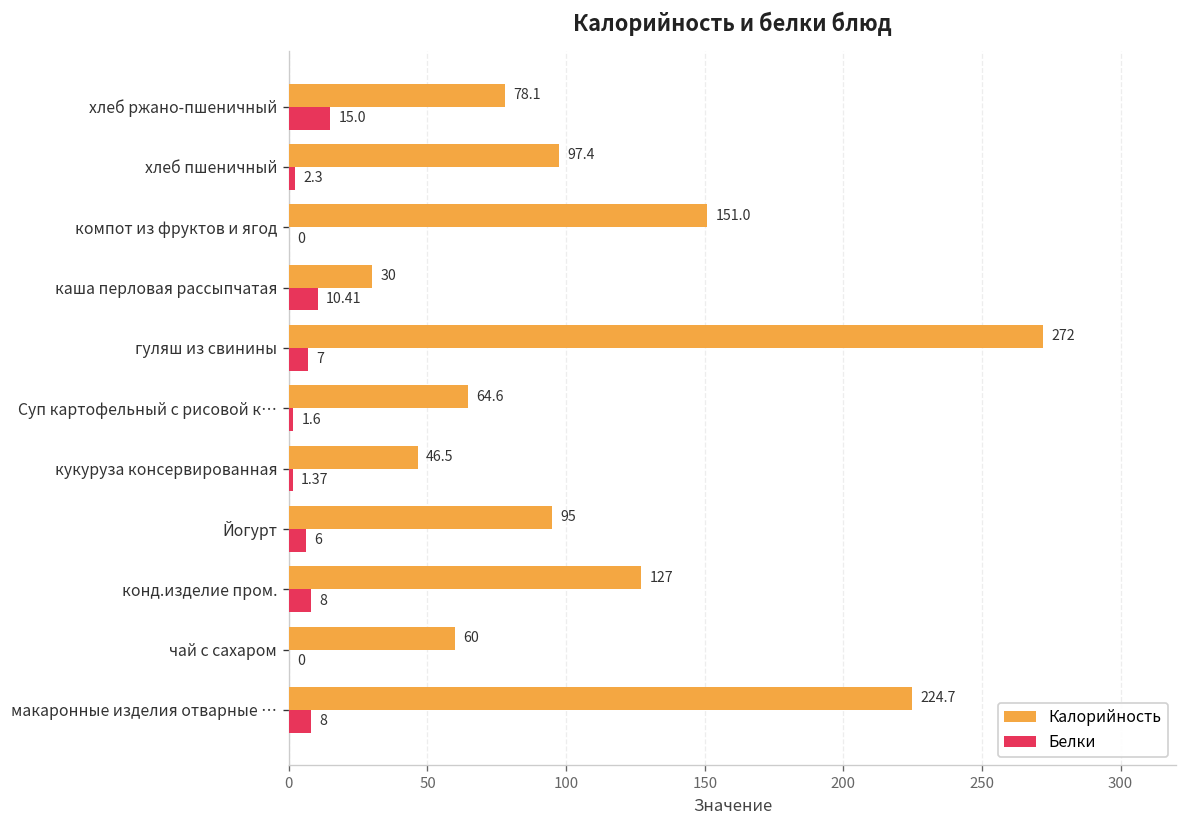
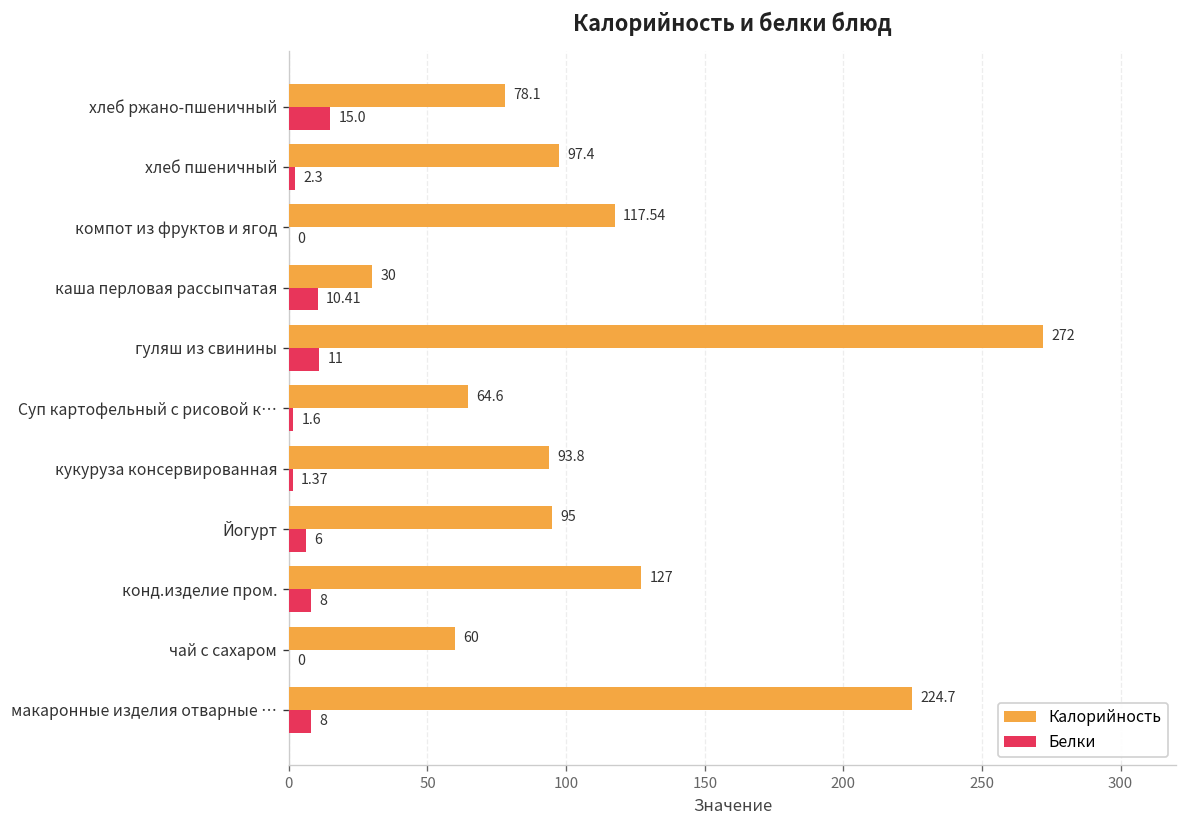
  {
    "Калорийность": {
      "хлеб ржано-пшеничный": 78.1,
      "хлеб пшеничный": 97.4,
-     "компот из фруктов и ягод": 151.0,
+     "компот из фруктов и ягод": 117.54,
      "каша перловая рассыпчатая": 30,
      "гуляш из свинины": 272,
      "Суп картофельный с рисовой к…": 64.6,
-     "кукуруза консервированная": 46.5,
+     "кукуруза консервированная": 93.8,
      "Йогурт": 95,
      "конд.изделие пром.": 127,
      "чай с сахаром": 60,
      "макаронные изделия отварные …": 224.7
    },
    "Белки": {
      "хлеб ржано-пшеничный": 15.0,
      "хлеб пшеничный": 2.3,
      "компот из фруктов и ягод": 0,
      "каша перловая рассыпчатая": 10.41,
-     "гуляш из свинины": 7,
+     "гуляш из свинины": 11,
      "Суп картофельный с рисовой к…": 1.6,
      "кукуруза консервированная": 1.37,
      "Йогурт": 6,
      "конд.изделие пром.": 8,
      "чай с сахаром": 0,
      "макаронные изделия отварные …": 8
    }
  }
